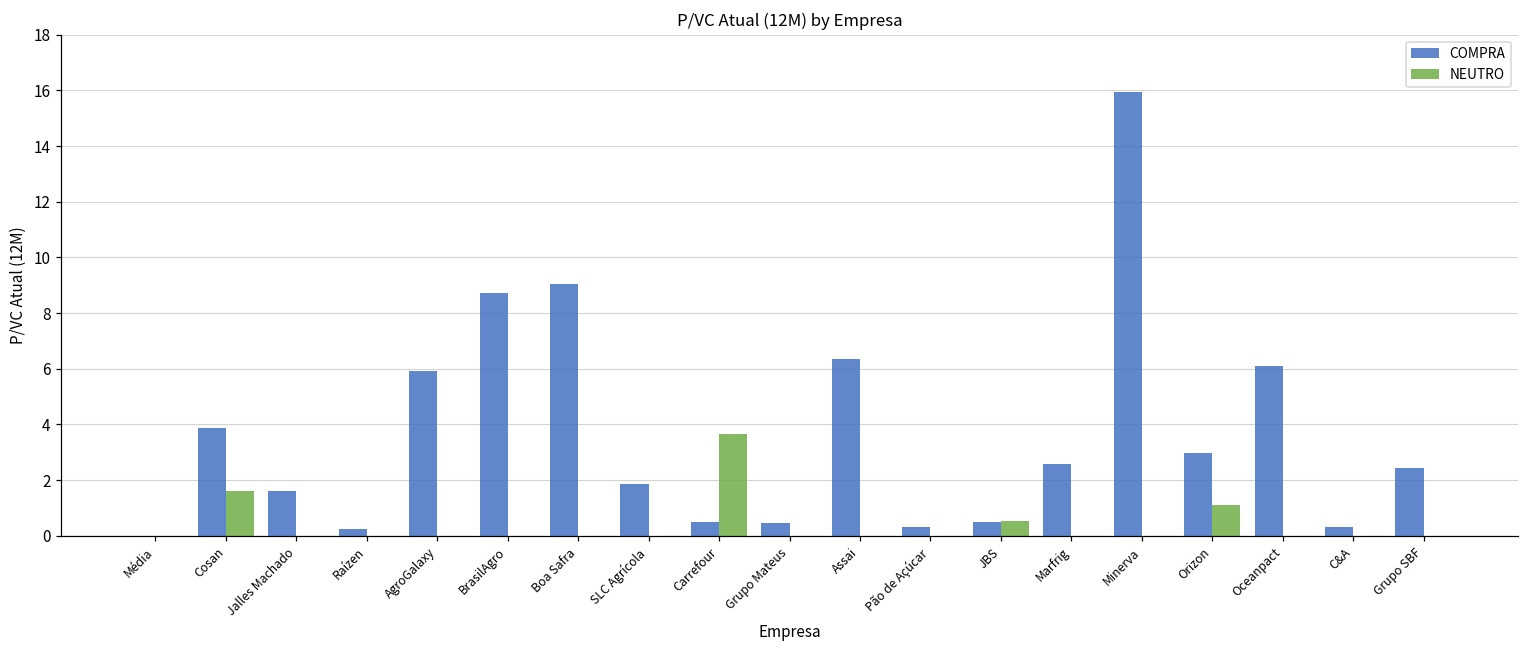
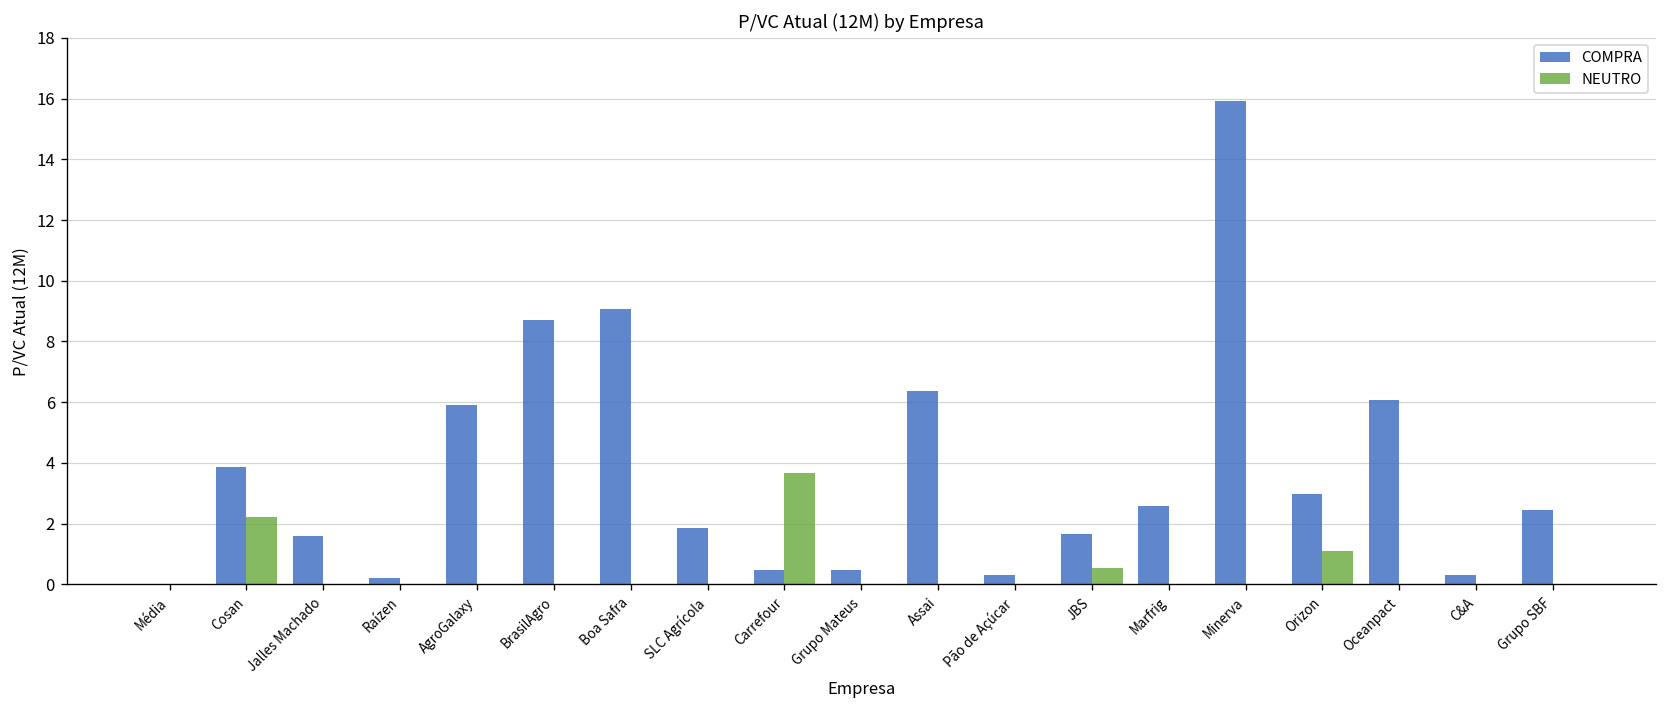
  {
    "COMPRA": {
      "Média": 0.0,
      "Cosan": 3.9,
      "Jalles Machado": 1.6,
      "Raízen": 0.2,
      "AgroGalaxy": 5.9,
      "BrasilAgro": 8.7,
      "Boa Safra": 9.1,
      "SLC Agrícola": 1.9,
      "Carrefour": 0.5,
      "Grupo Mateus": 0.5,
      "Assai": 6.4,
      "Pão de Açúcar": 0.3,
-     "JBS": 0.5,
+     "JBS": 1.7,
      "Marfrig": 2.6,
      "Minerva": 15.9,
      "Orizon": 3.0,
      "Oceanpact": 6.1,
      "C&A": 0.3,
      "Grupo SBF": 2.4
    },
    "NEUTRO": {
      "Média": 0.0,
-     "Cosan": 1.6,
+     "Cosan": 2.2,
      "Jalles Machado": 0.0,
      "Raízen": 0.0,
      "AgroGalaxy": 0.0,
      "BrasilAgro": 0.0,
      "Boa Safra": 0.0,
      "SLC Agrícola": 0.0,
      "Carrefour": 3.7,
      "Grupo Mateus": 0.0,
      "Assai": 0.0,
      "Pão de Açúcar": 0.0,
      "JBS": 0.5,
      "Marfrig": 0.0,
      "Minerva": 0.0,
      "Orizon": 1.1,
      "Oceanpact": 0.0,
      "C&A": 0.0,
      "Grupo SBF": 0.0
    }
  }
